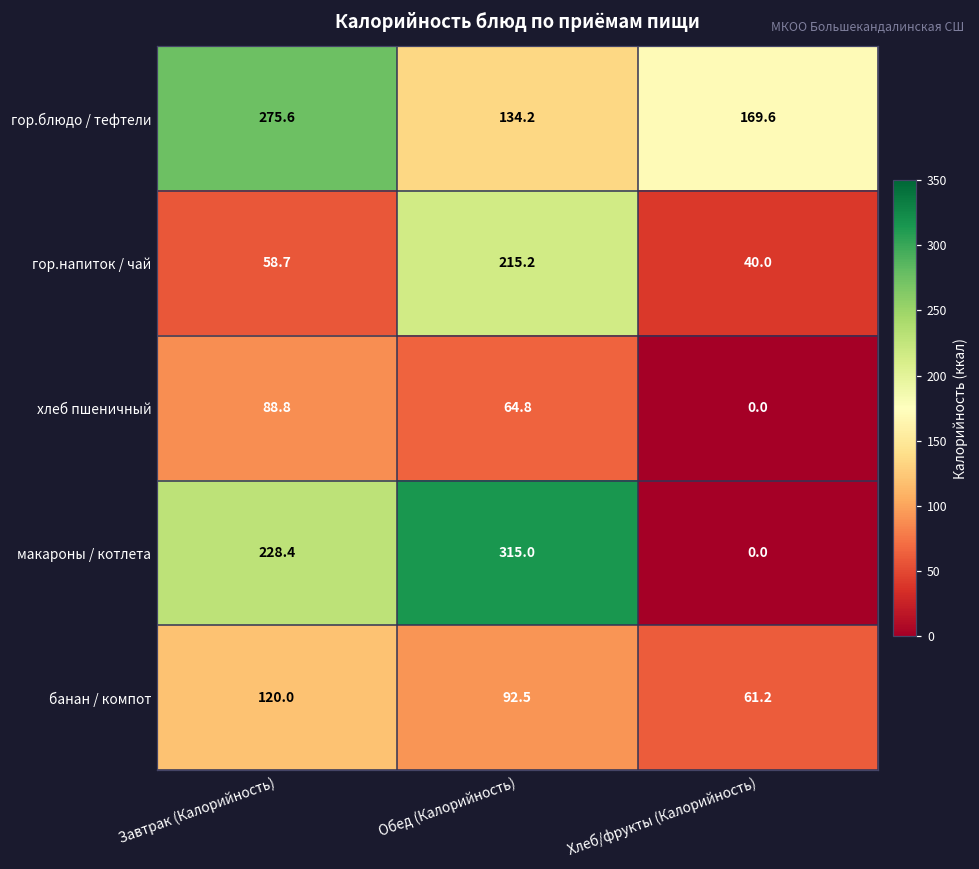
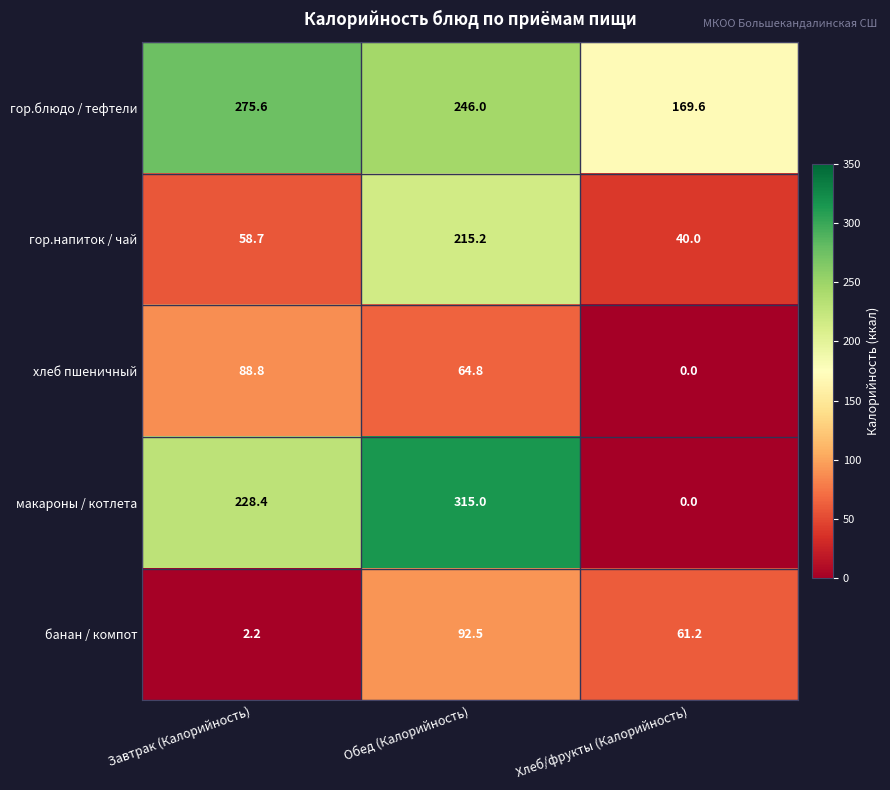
  {
    "гор.блюдо / тефтели": {
      "Завтрак (Калорийность)": 275.6,
-     "Обед (Калорийность)": 134.2,
+     "Обед (Калорийность)": 246.0,
      "Хлеб/фрукты (Калорийность)": 169.6
    },
    "гор.напиток / чай": {
      "Завтрак (Калорийность)": 58.7,
      "Обед (Калорийность)": 215.2,
      "Хлеб/фрукты (Калорийность)": 40.0
    },
    "хлеб пшеничный": {
      "Завтрак (Калорийность)": 88.8,
      "Обед (Калорийность)": 64.8,
      "Хлеб/фрукты (Калорийность)": 0.0
    },
    "макароны / котлета": {
      "Завтрак (Калорийность)": 228.4,
      "Обед (Калорийность)": 315.0,
      "Хлеб/фрукты (Калорийность)": 0.0
    },
    "банан / компот": {
-     "Завтрак (Калорийность)": 120.0,
+     "Завтрак (Калорийность)": 2.2,
      "Обед (Калорийность)": 92.5,
      "Хлеб/фрукты (Калорийность)": 61.2
    }
  }
